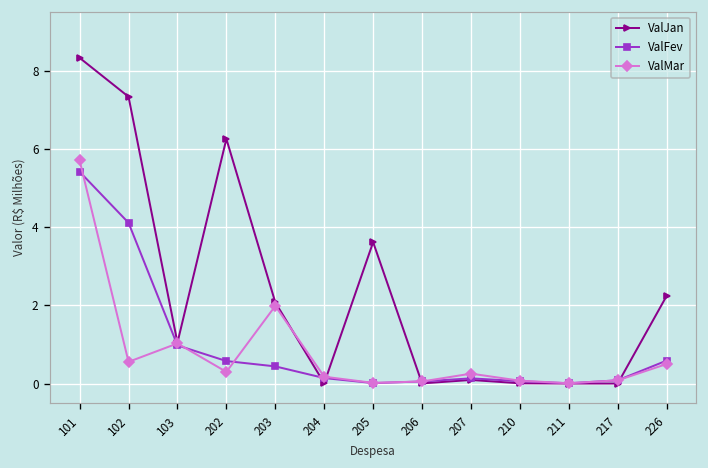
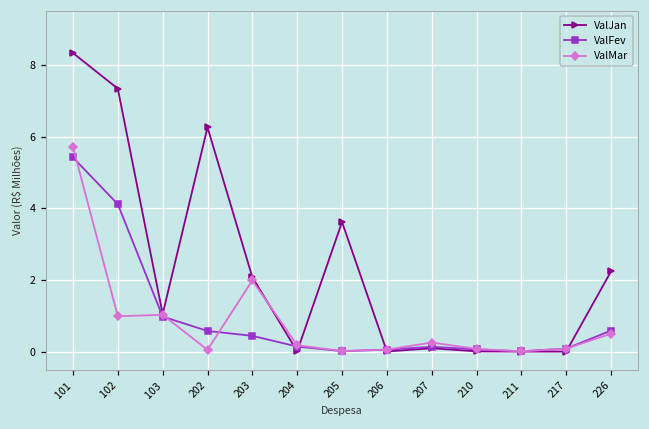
  {
    "ValJan": {
      "101": 8.3,
      "102": 7.3,
      "202": 6.3,
      "203": 2.1,
      "204": 0.0,
      "205": 3.6,
      "217": 0.0,
      "226": 2.2
    },
    "ValFev": {
      "101": 5.4,
      "102": 4.1,
      "202": 0.6,
      "203": 0.4,
      "226": 0.6
    },
    "ValMar": {
      "101": 5.7,
-     "102": 0.6,
-     "202": 0.3,
+     "102": 1.0,
+     "202": 0.1,
      "203": 2.0,
      "207": 0.3,
      "226": 0.5
    }
  }
